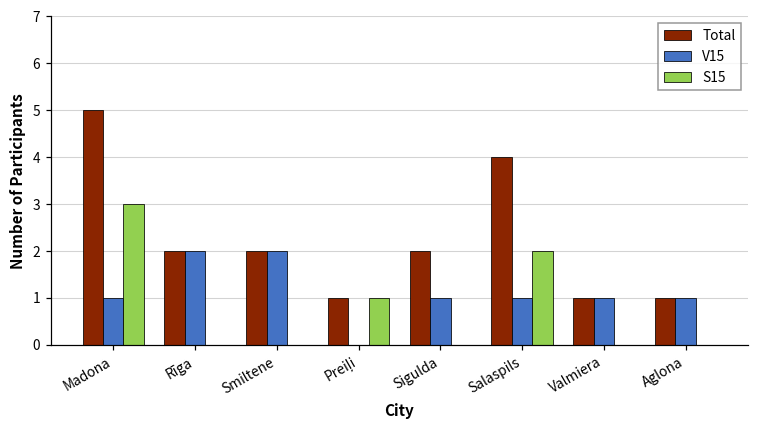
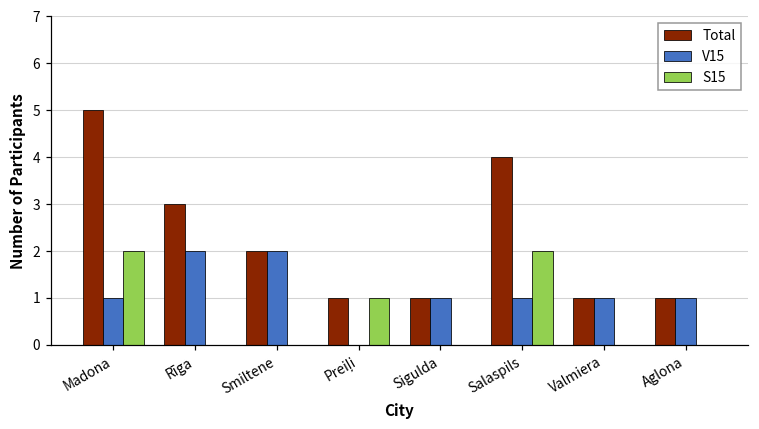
  {
    "Total": {
      "Madona": 5,
-     "Rīga": 2,
+     "Rīga": 3,
      "Smiltene": 2,
      "Preiļi": 1,
-     "Sigulda": 2,
+     "Sigulda": 1,
      "Salaspils": 4,
      "Valmiera": 1,
      "Aglona": 1
    },
    "V15": {
      "Madona": 1,
      "Rīga": 2,
      "Smiltene": 2,
      "Preiļi": 0,
      "Sigulda": 1,
      "Salaspils": 1,
      "Valmiera": 1,
      "Aglona": 1
    },
    "S15": {
-     "Madona": 3,
+     "Madona": 2,
      "Rīga": 0,
      "Smiltene": 0,
      "Preiļi": 1,
      "Sigulda": 0,
      "Salaspils": 2,
      "Valmiera": 0,
      "Aglona": 0
    }
  }
